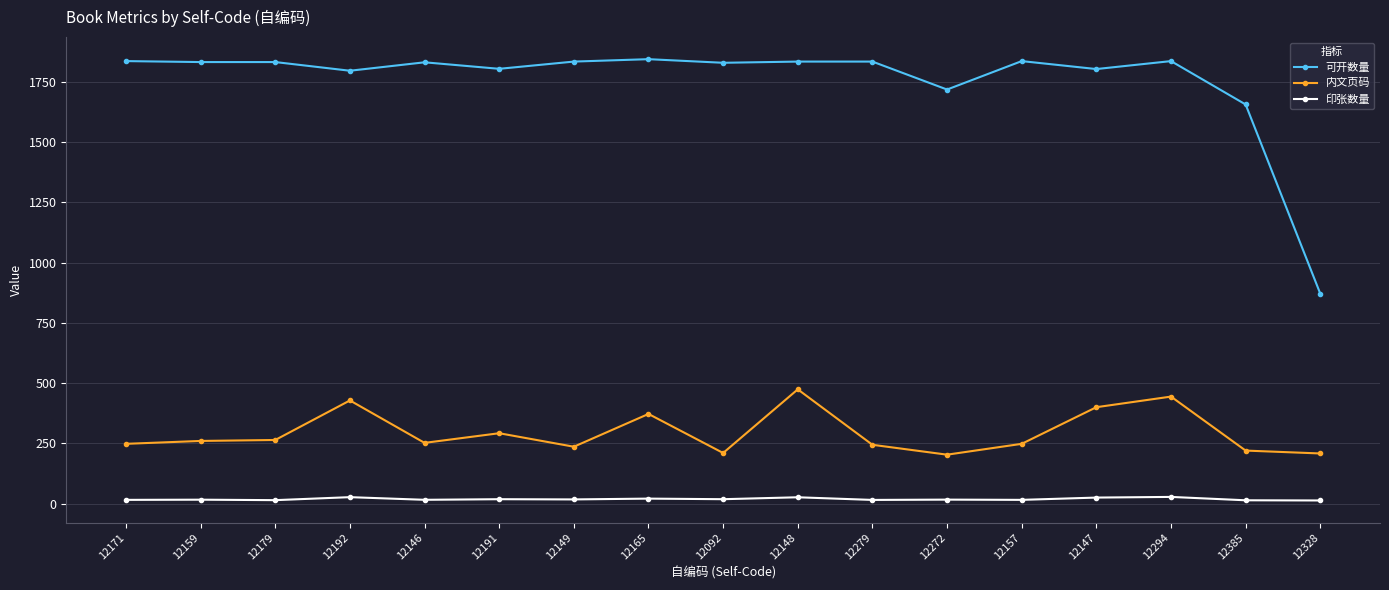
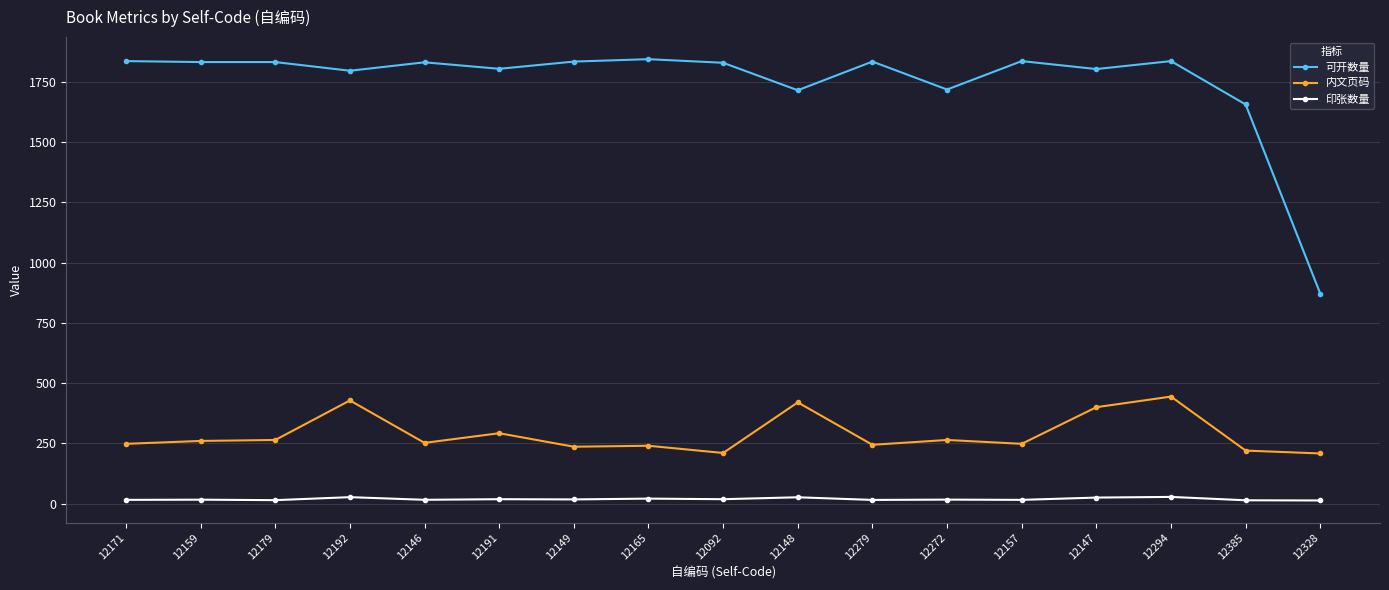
  {
    "可开数量": {
      "12171": 1840,
      "12159": 1830,
      "12179": 1830,
      "12192": 1800,
      "12146": 1830,
      "12191": 1800,
      "12149": 1830,
      "12165": 1840,
      "12092": 1830,
-     "12148": 1830,
+     "12148": 1720,
      "12279": 1830,
      "12272": 1720,
      "12157": 1840,
      "12147": 1800,
      "12294": 1840,
      "12385": 1660,
      "12328": 870
    },
    "内文页码": {
      "12171": 250,
      "12159": 260,
      "12179": 260,
      "12192": 430,
      "12146": 250,
      "12191": 290,
      "12149": 240,
-     "12165": 370,
+     "12165": 240,
      "12092": 210,
-     "12148": 470,
+     "12148": 420,
      "12279": 240,
-     "12272": 200,
+     "12272": 260,
      "12157": 250,
      "12147": 400,
      "12294": 440,
      "12385": 220,
      "12328": 210
    },
    "印张数量": {
      "12171": 20,
      "12159": 20,
      "12179": 10,
      "12192": 30,
      "12146": 20,
      "12191": 20,
      "12149": 20,
      "12165": 20,
      "12092": 20,
      "12148": 30,
      "12279": 20,
      "12272": 20,
      "12157": 20,
      "12147": 30,
      "12294": 30,
      "12385": 10,
      "12328": 10
    }
  }
